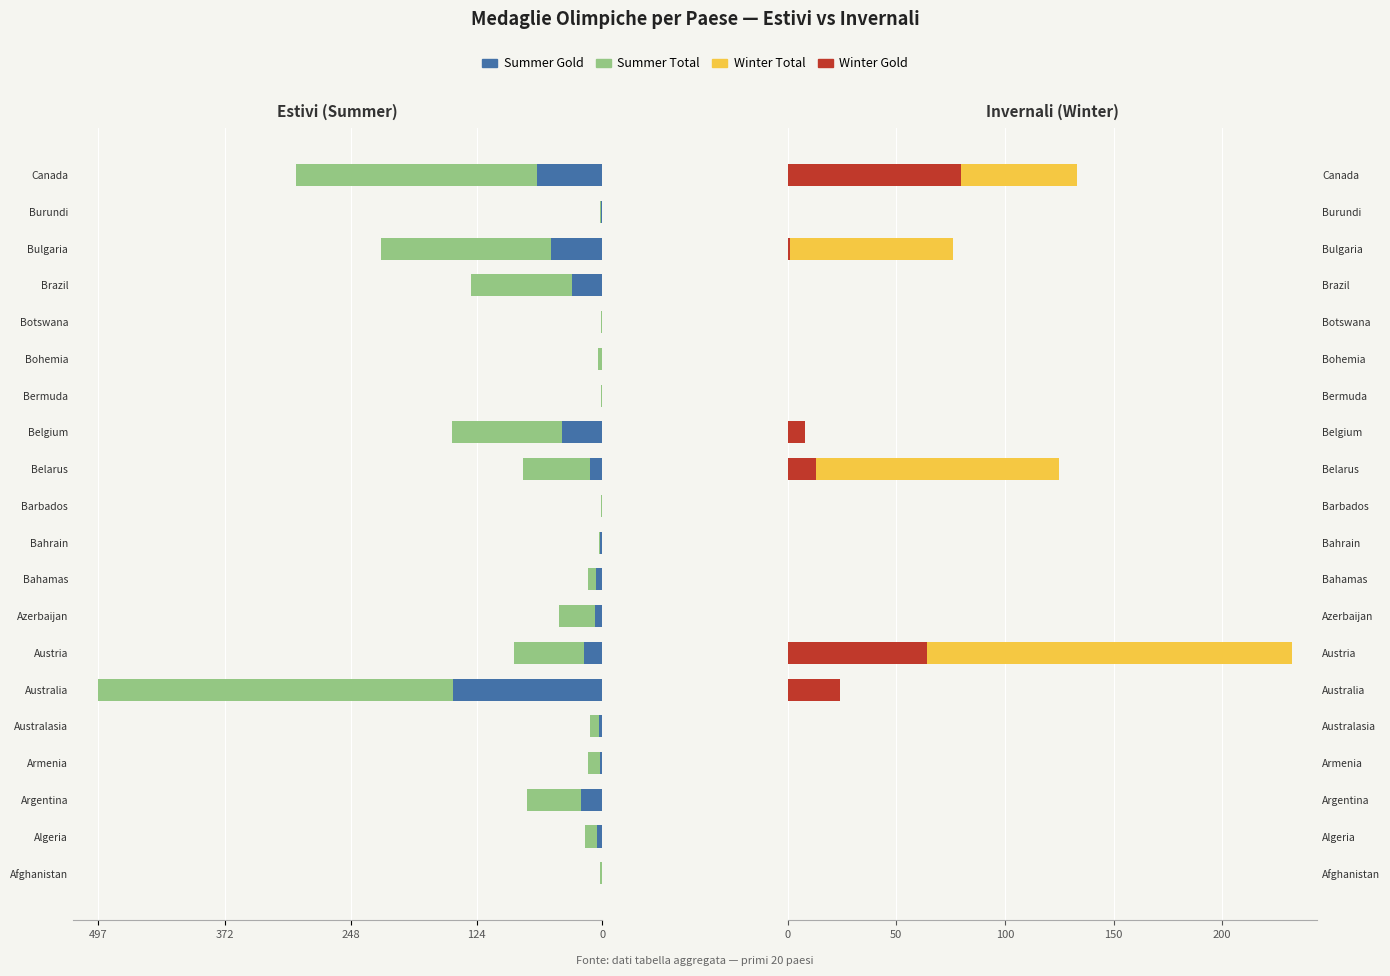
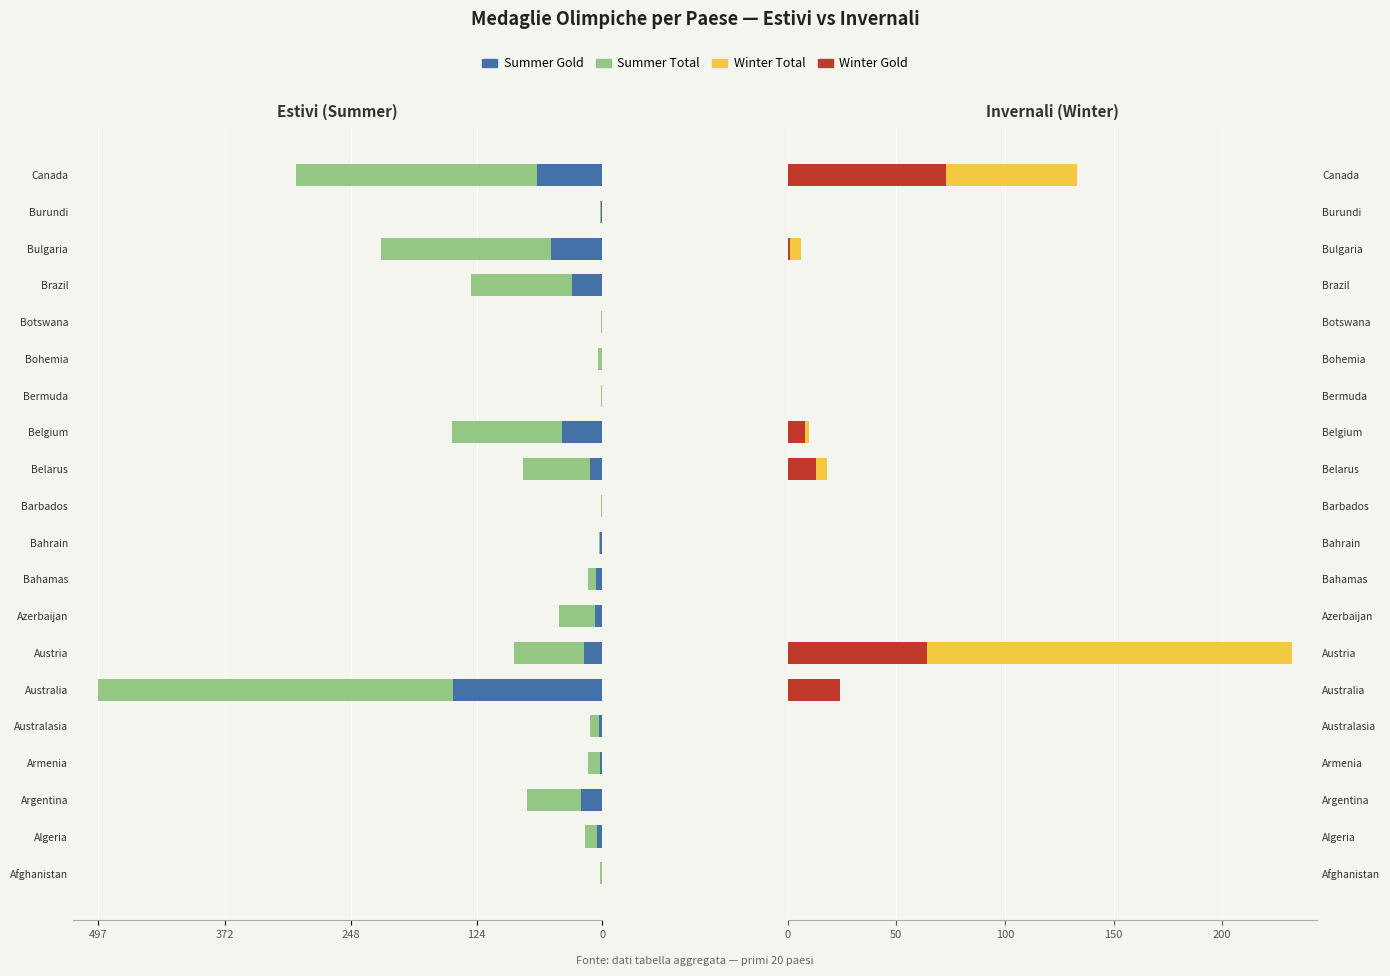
  {
    "Invernali (Winter)": {
      "Winter Total": {
        "Canada": 133,
        "Burundi": 0,
-       "Bulgaria": 76,
+       "Bulgaria": 6,
        "Brazil": 0,
        "Botswana": 0,
        "Bohemia": 0,
        "Bermuda": 0,
-       "Belgium": 6,
-       "Belarus": 125,
+       "Belgium": 10,
+       "Belarus": 18,
        "Barbados": 0,
        "Bahrain": 0,
        "Bahamas": 0,
        "Azerbaijan": 0,
        "Austria": 232,
        "Australasia": 0,
        "Armenia": 0,
        "Argentina": 0,
        "Algeria": 0,
        "Afghanistan": 0
      },
      "Winter Gold": {
-       "Canada": 80,
+       "Canada": 73,
        "Burundi": 0,
        "Brazil": 0,
        "Botswana": 0,
        "Bohemia": 0,
        "Bermuda": 0,
        "Barbados": 0,
        "Bahrain": 0,
        "Bahamas": 0,
        "Azerbaijan": 0,
        "Australia": 24,
        "Australasia": 0,
        "Armenia": 0,
        "Argentina": 0,
        "Algeria": 0,
        "Afghanistan": 0
      }
    }
  }
